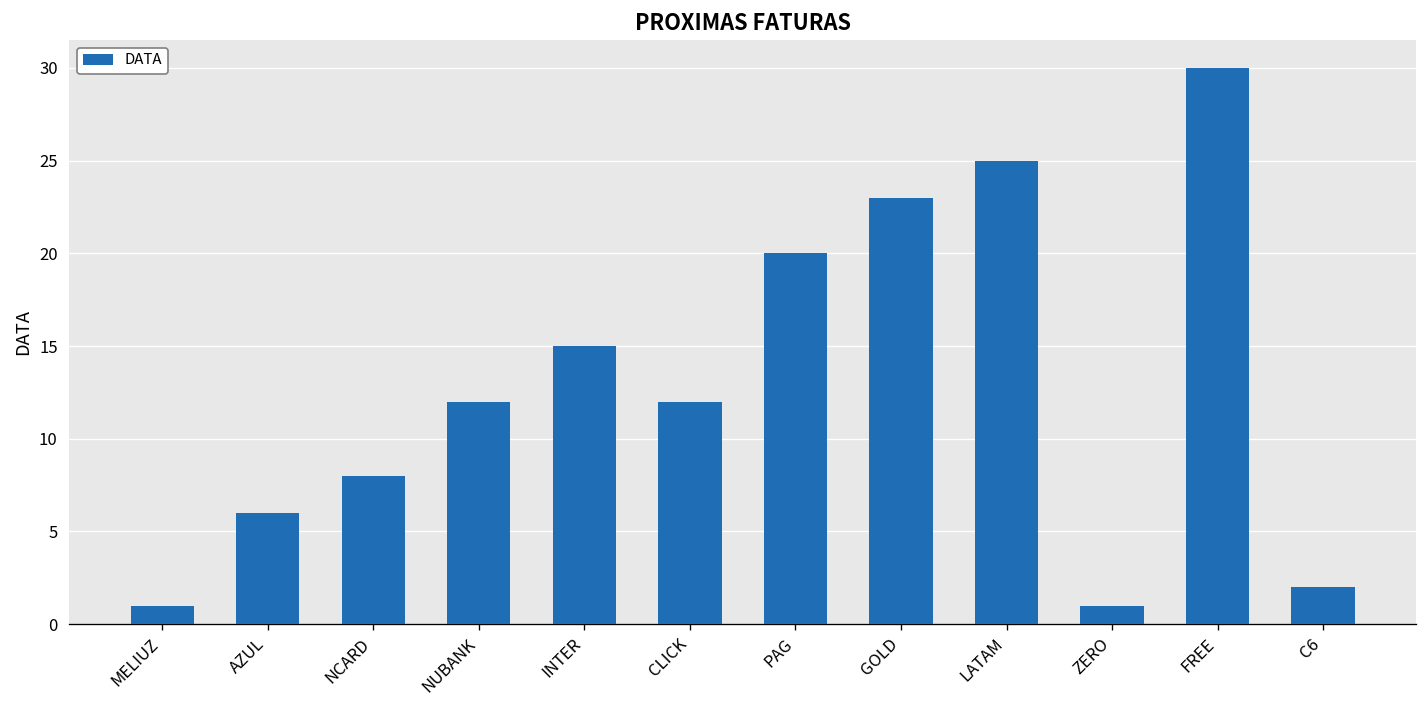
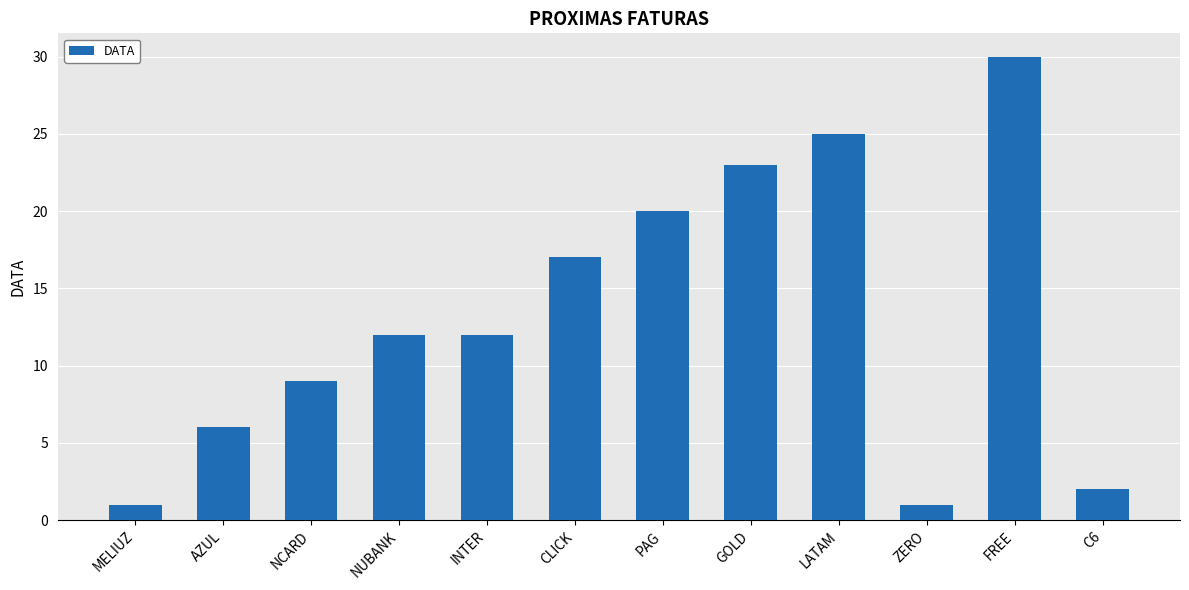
  {
    "MELIUZ": 1,
    "AZUL": 6,
-   "NCARD": 8,
+   "NCARD": 9,
    "NUBANK": 12,
-   "INTER": 15,
-   "CLICK": 12,
+   "INTER": 12,
+   "CLICK": 17,
    "PAG": 20,
    "GOLD": 23,
    "LATAM": 25,
    "ZERO": 1,
    "FREE": 30,
    "C6": 2
  }
